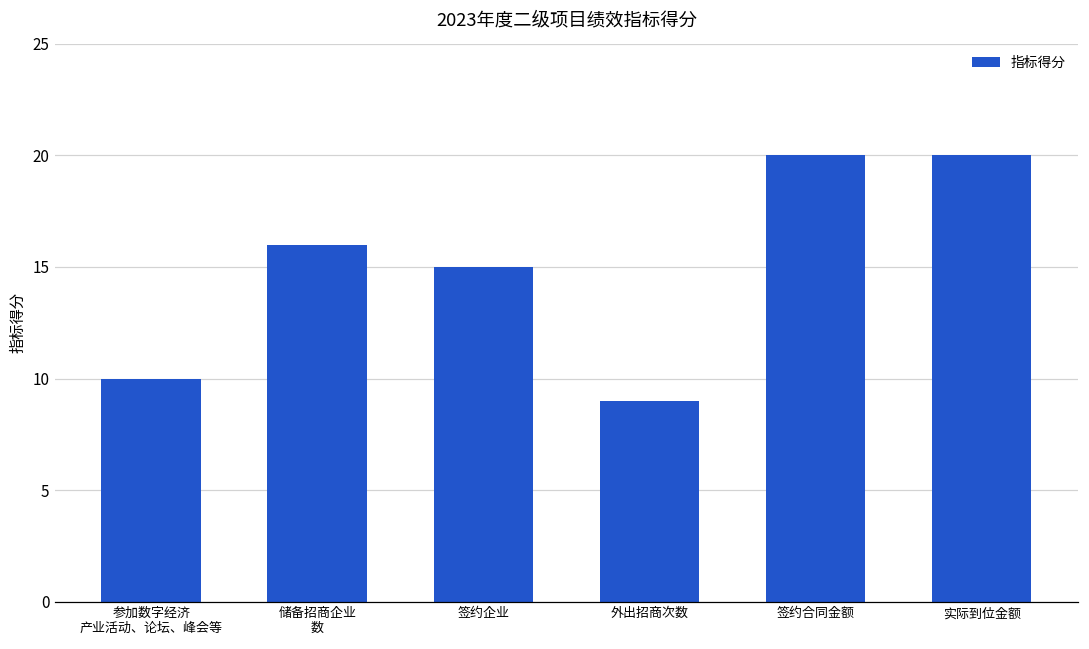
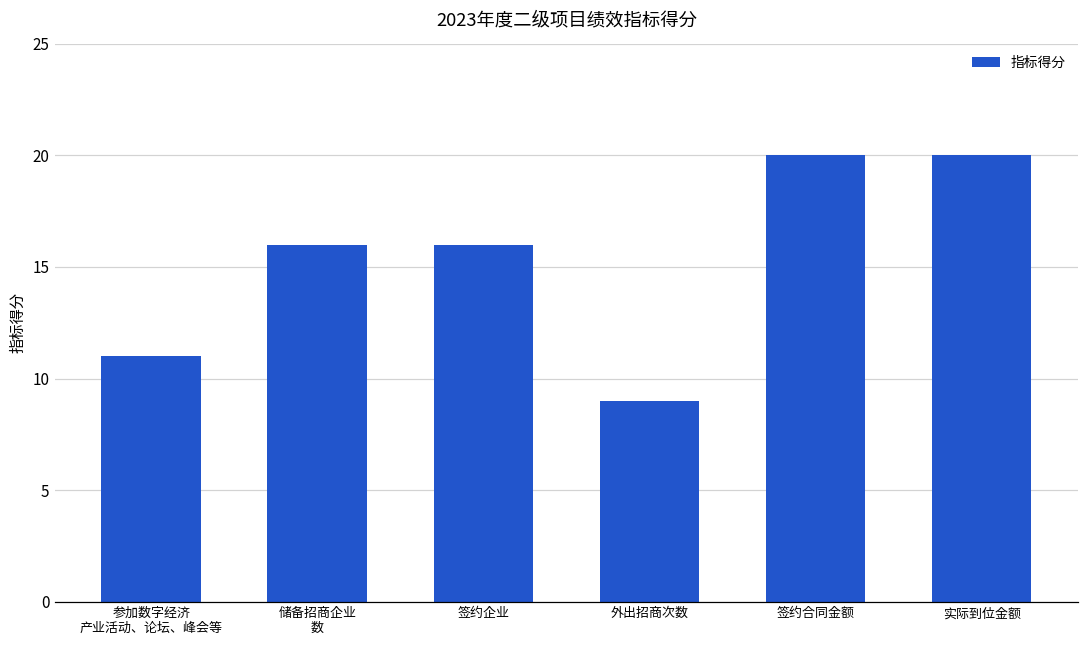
  {
-   "参加数字经济 产业活动、论坛、峰会等": 10,
+   "参加数字经济 产业活动、论坛、峰会等": 11,
    "储备招商企业 数": 16,
-   "签约企业": 15,
+   "签约企业": 16,
    "外出招商次数": 9,
    "签约合同金额": 20,
    "实际到位金额": 20
  }
